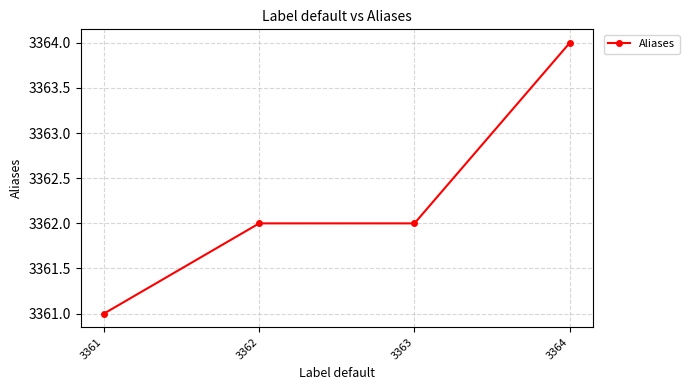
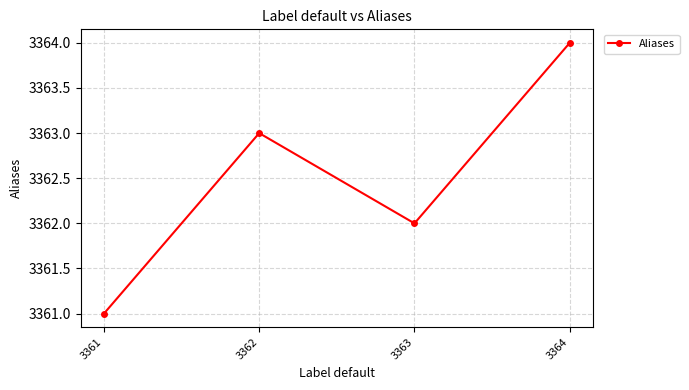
  {
    "3361": 3361,
-   "3362": 3362,
+   "3362": 3363,
    "3363": 3362,
    "3364": 3364
  }
